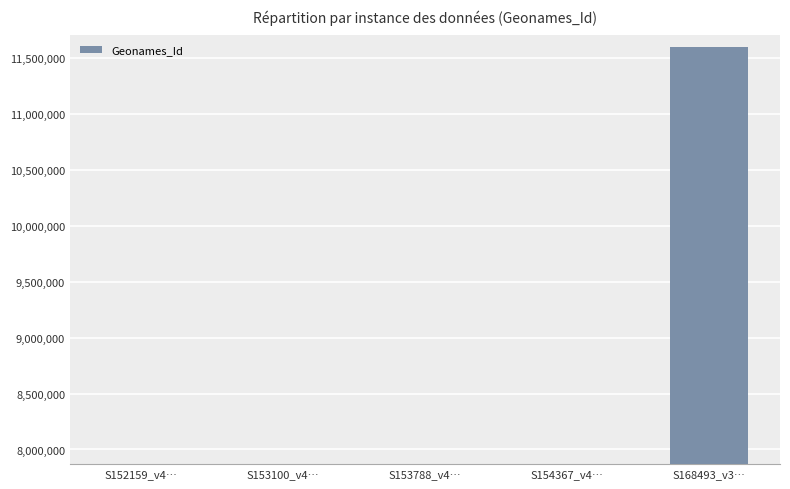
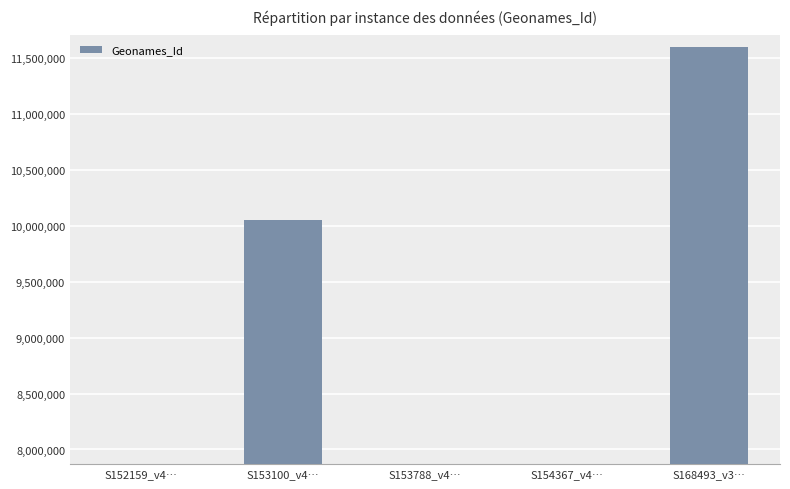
  {
    "S152159_v4…": "7,870,000",
-   "S153100_v4…": "7,870,000",
+   "S153100_v4…": "10,050,000",
    "S153788_v4…": "7,870,000",
    "S154367_v4…": "7,870,000",
    "S168493_v3…": "11,590,000"
  }
